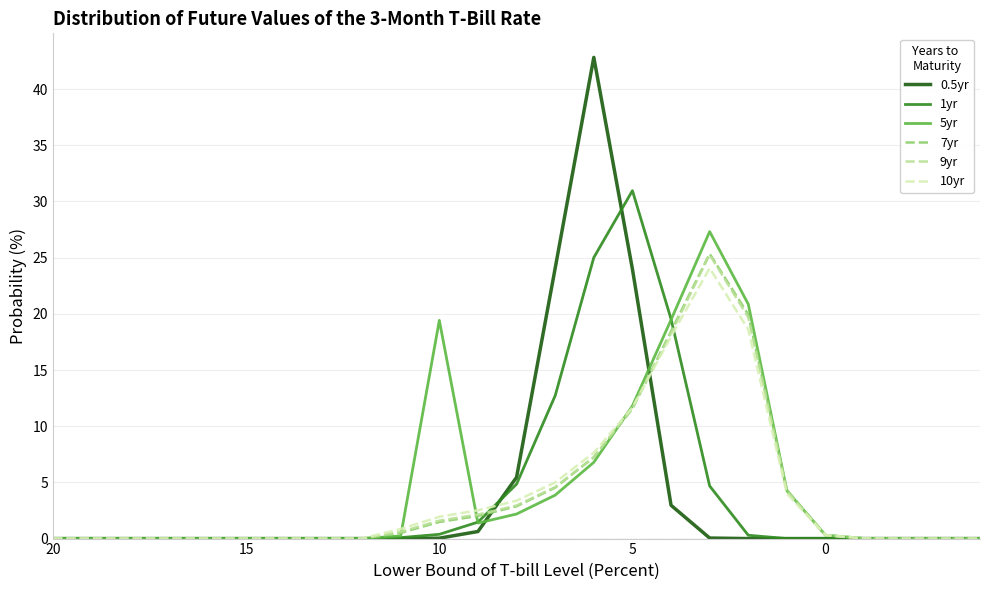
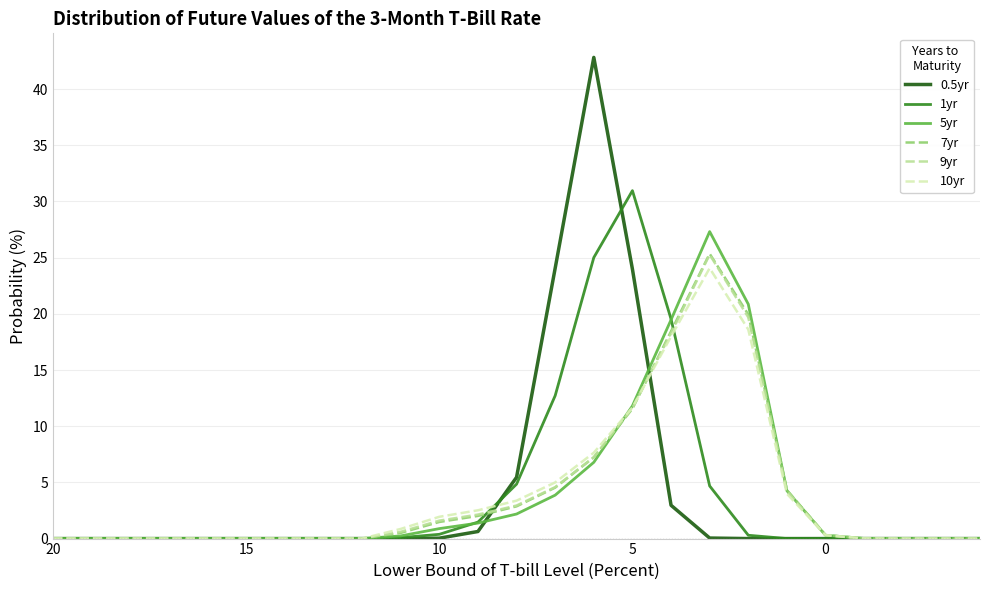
  {
    "5yr": {
-     "10": 19.4
+     "10": 0.9
    }
  }
